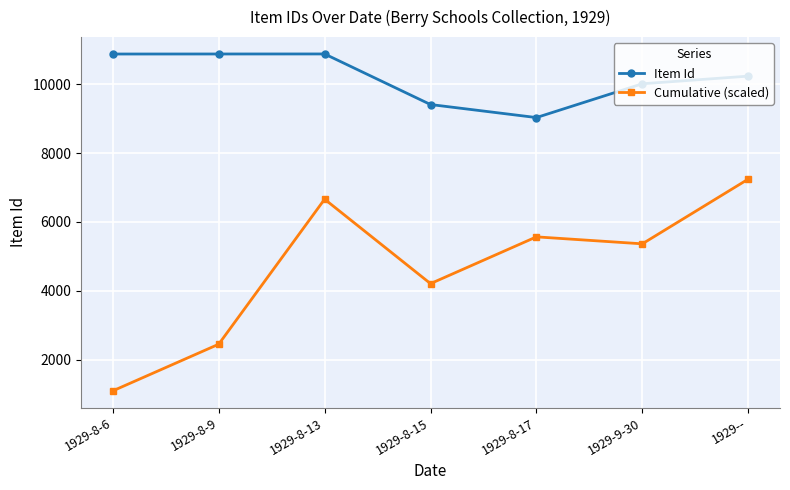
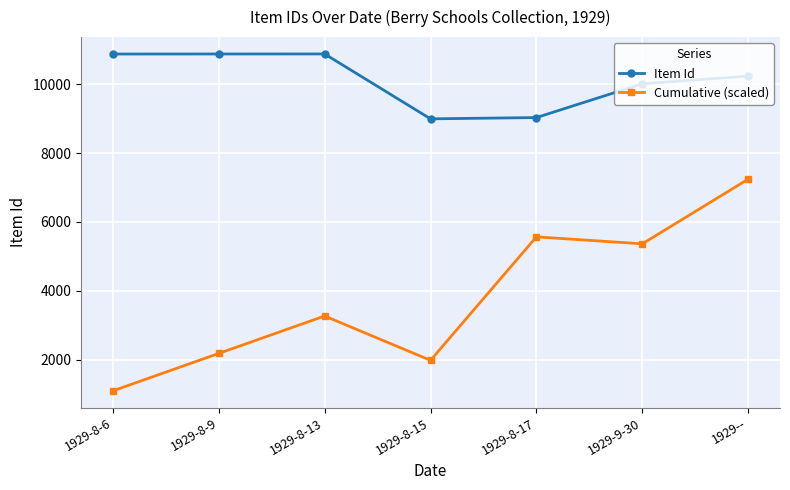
  {
    "Item Id": {
      "1929-8-6": 10900,
      "1929-8-9": 10900,
      "1929-8-13": 10900,
-     "1929-8-15": 9400,
+     "1929-8-15": 9000,
      "1929-8-17": 9000
    },
    "Cumulative (scaled)": {
      "1929-8-6": 1100,
-     "1929-8-9": 2400,
-     "1929-8-13": 6700,
-     "1929-8-15": 4200,
+     "1929-8-9": 2200,
+     "1929-8-13": 3300,
+     "1929-8-15": 2000,
      "1929-8-17": 5600,
      "1929-9-30": 5400,
      "1929--": 7200
    }
  }
